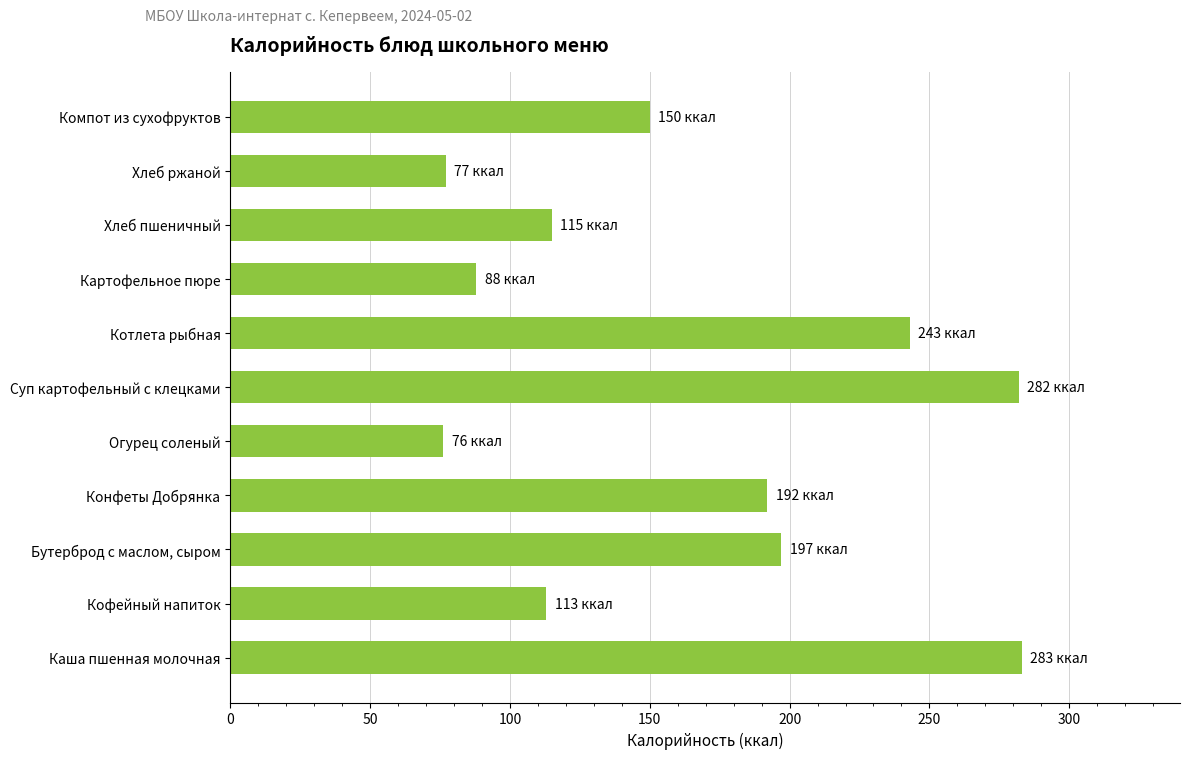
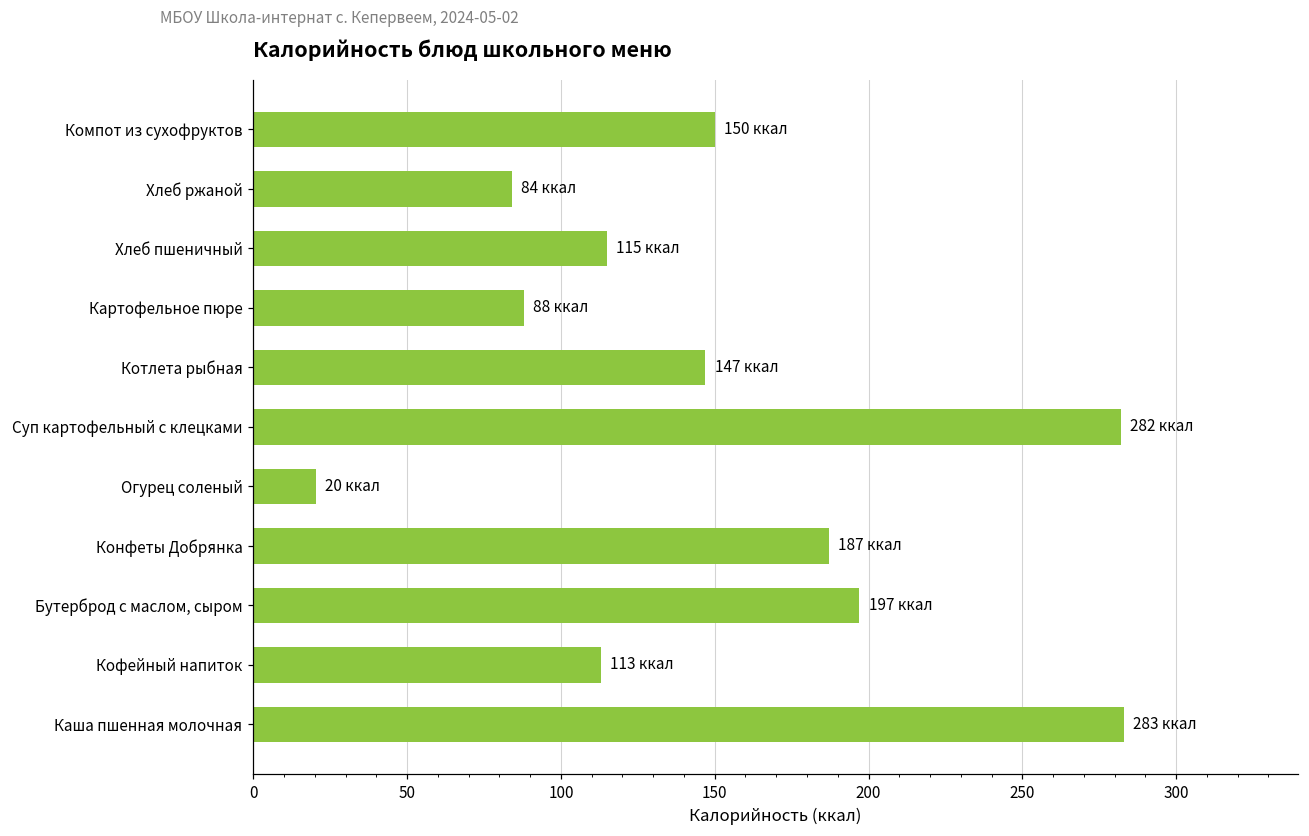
  {
    "Компот из сухофруктов": 150,
-   "Хлеб ржаной": 77,
+   "Хлеб ржаной": 84,
    "Хлеб пшеничный": 115,
    "Картофельное пюре": 88,
-   "Котлета рыбная": 243,
+   "Котлета рыбная": 147,
    "Суп картофельный с клецками": 282,
-   "Огурец соленый": 76,
-   "Конфеты Добрянка": 192,
+   "Огурец соленый": 20,
+   "Конфеты Добрянка": 187,
    "Бутерброд с маслом, сыром": 197,
    "Кофейный напиток": 113,
    "Каша пшенная молочная": 283
  }
